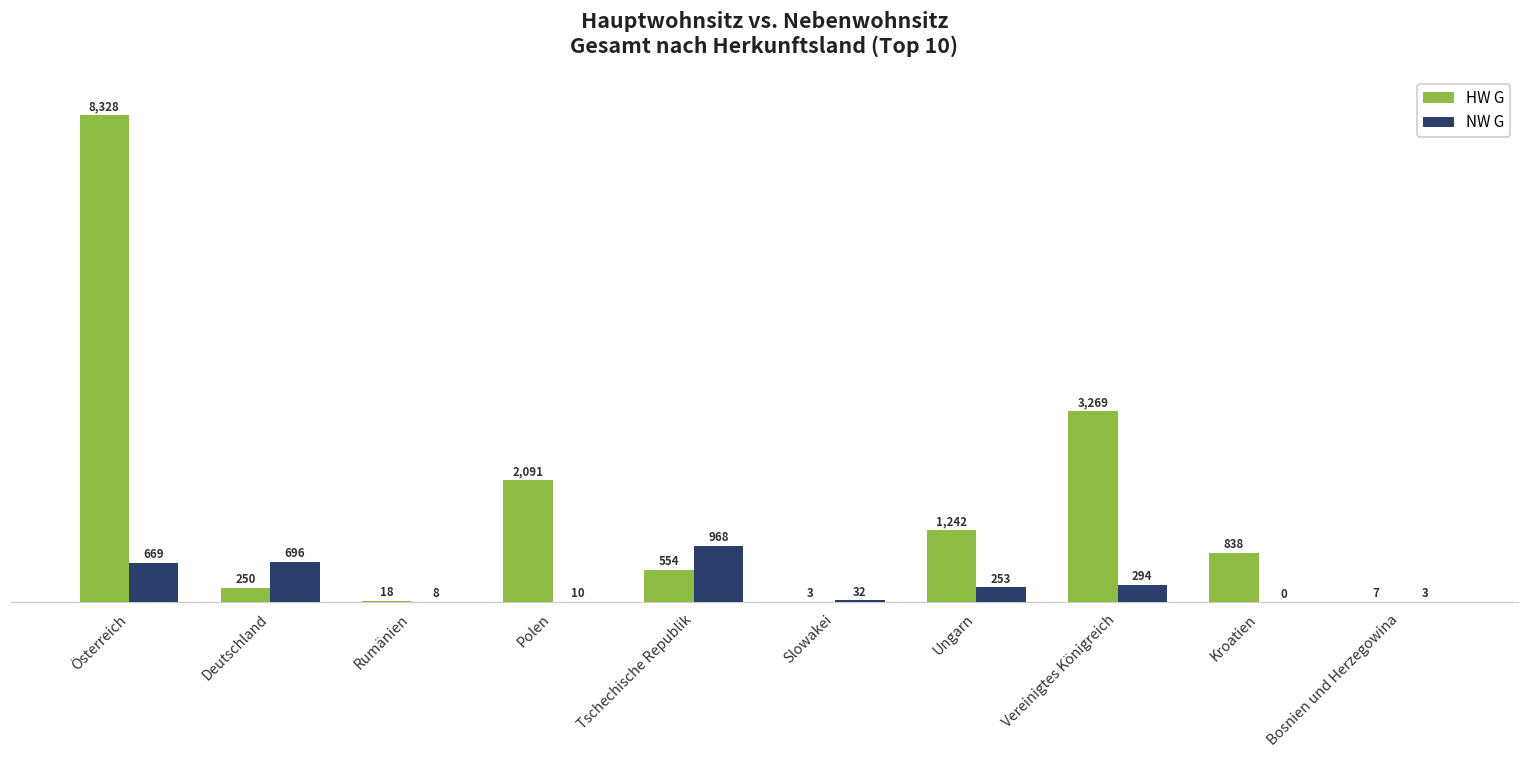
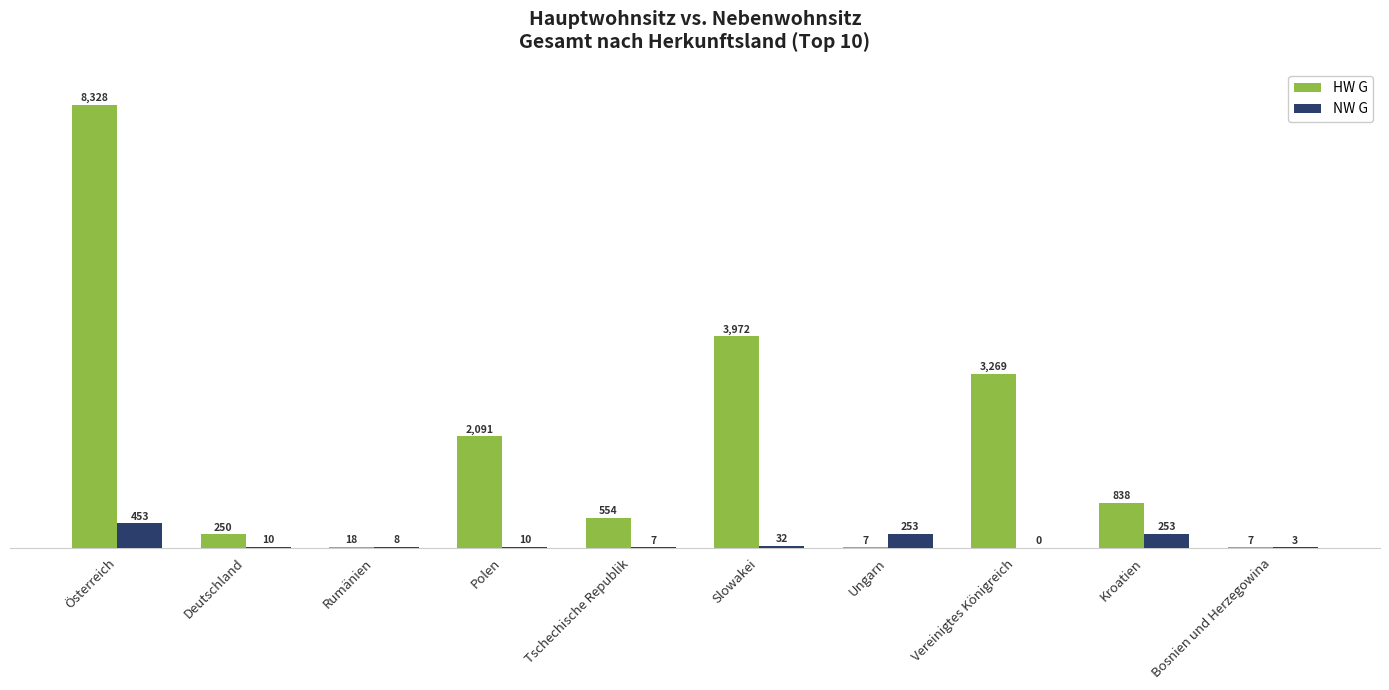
  {
    "HW G": {
      "Österreich": "8,328",
      "Deutschland": "250",
      "Rumänien": "18",
      "Polen": "2,091",
      "Tschechische Republik": "554",
-     "Slowakei": "3",
-     "Ungarn": "1,242",
+     "Slowakei": "3,972",
+     "Ungarn": "7",
      "Vereinigtes Königreich": "3,269",
      "Kroatien": "838",
      "Bosnien und Herzegowina": "7"
    },
    "NW G": {
-     "Österreich": "669",
-     "Deutschland": "696",
+     "Österreich": "453",
+     "Deutschland": "10",
      "Rumänien": "8",
      "Polen": "10",
-     "Tschechische Republik": "968",
+     "Tschechische Republik": "7",
      "Slowakei": "32",
      "Ungarn": "253",
-     "Vereinigtes Königreich": "294",
-     "Kroatien": "0",
+     "Vereinigtes Königreich": "0",
+     "Kroatien": "253",
      "Bosnien und Herzegowina": "3"
    }
  }
